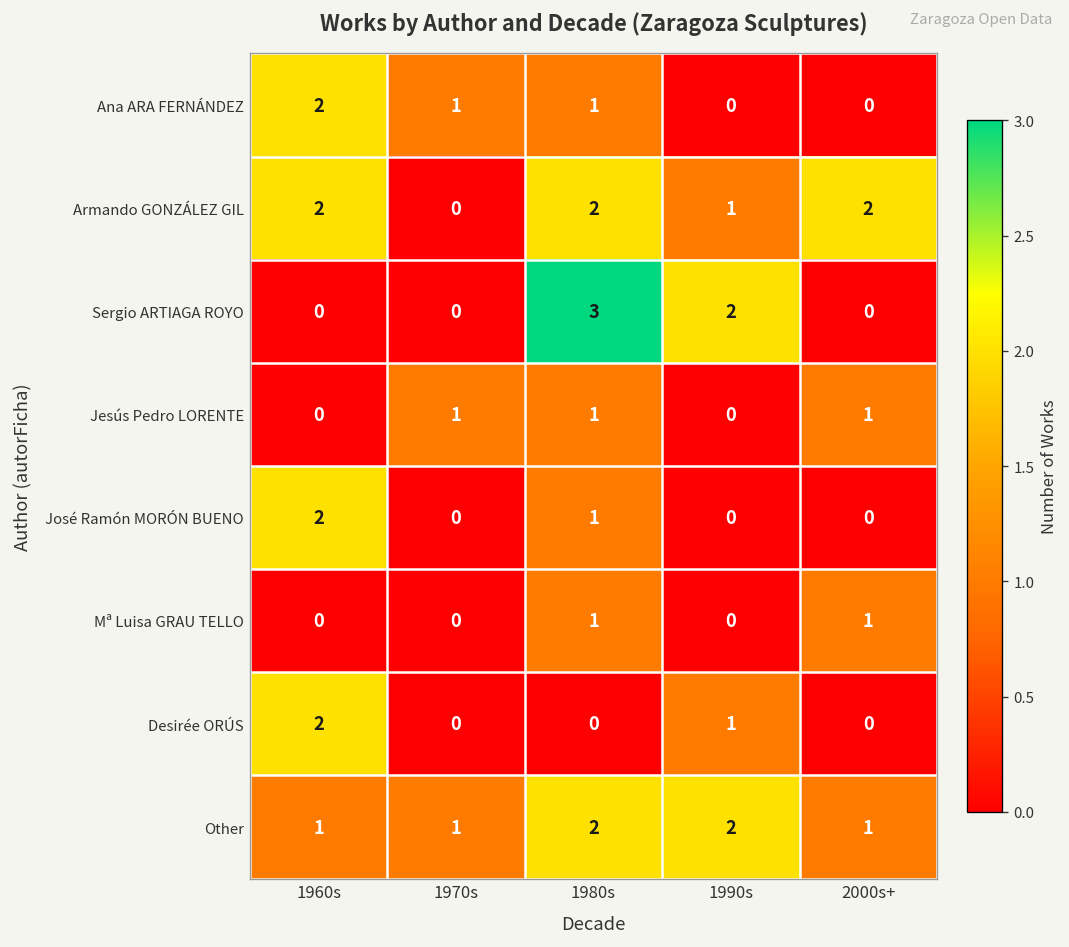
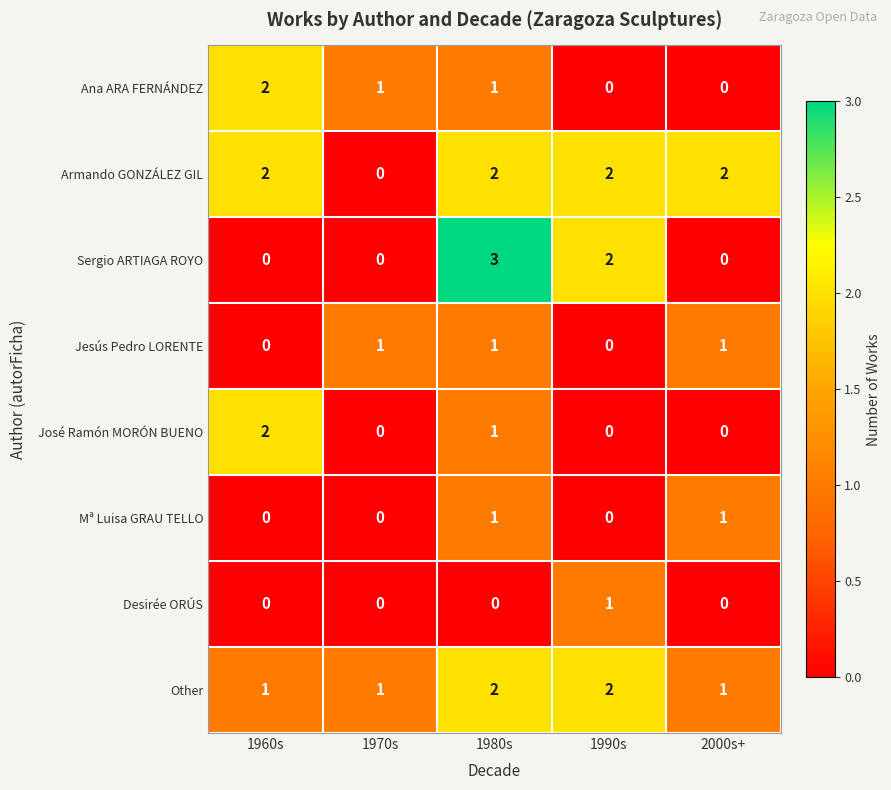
  {
    "Ana ARA FERNÁNDEZ": {
      "1960s": 2,
      "1970s": 1,
      "1980s": 1,
      "1990s": 0,
      "2000s+": 0
    },
    "Armando GONZÁLEZ GIL": {
      "1960s": 2,
      "1970s": 0,
      "1980s": 2,
-     "1990s": 1,
+     "1990s": 2,
      "2000s+": 2
    },
    "Sergio ARTIAGA ROYO": {
      "1960s": 0,
      "1970s": 0,
      "1980s": 3,
      "1990s": 2,
      "2000s+": 0
    },
    "Jesús Pedro LORENTE": {
      "1960s": 0,
      "1970s": 1,
      "1980s": 1,
      "1990s": 0,
      "2000s+": 1
    },
    "José Ramón MORÓN BUENO": {
      "1960s": 2,
      "1970s": 0,
      "1980s": 1,
      "1990s": 0,
      "2000s+": 0
    },
    "Mª Luisa GRAU TELLO": {
      "1960s": 0,
      "1970s": 0,
      "1980s": 1,
      "1990s": 0,
      "2000s+": 1
    },
    "Desirée ORÚS": {
-     "1960s": 2,
+     "1960s": 0,
      "1970s": 0,
      "1980s": 0,
      "1990s": 1,
      "2000s+": 0
    },
    "Other": {
      "1960s": 1,
      "1970s": 1,
      "1980s": 2,
      "1990s": 2,
      "2000s+": 1
    }
  }
